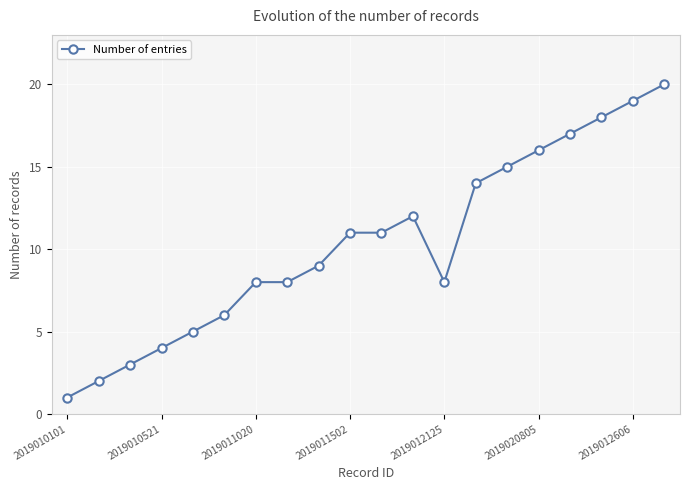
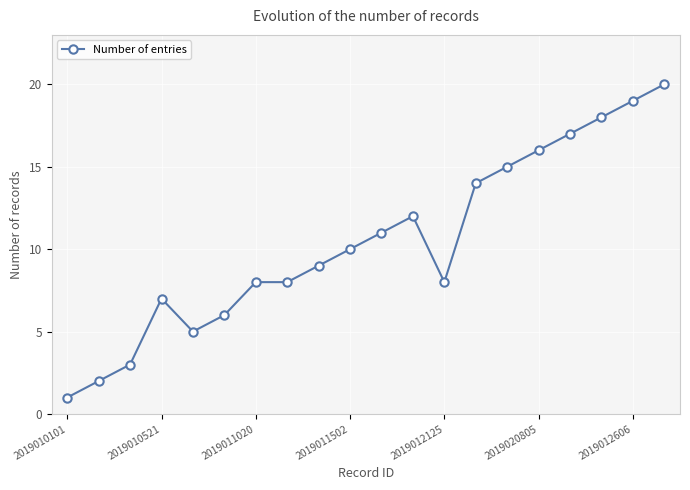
  {
    "2019010101": 1,
-   "2019010521": 4,
+   "2019010521": 7,
    "2019011020": 8,
-   "2019011502": 11,
+   "2019011502": 10,
    "2019012125": 8,
    "2019020805": 16,
    "2019012606": 19
  }
